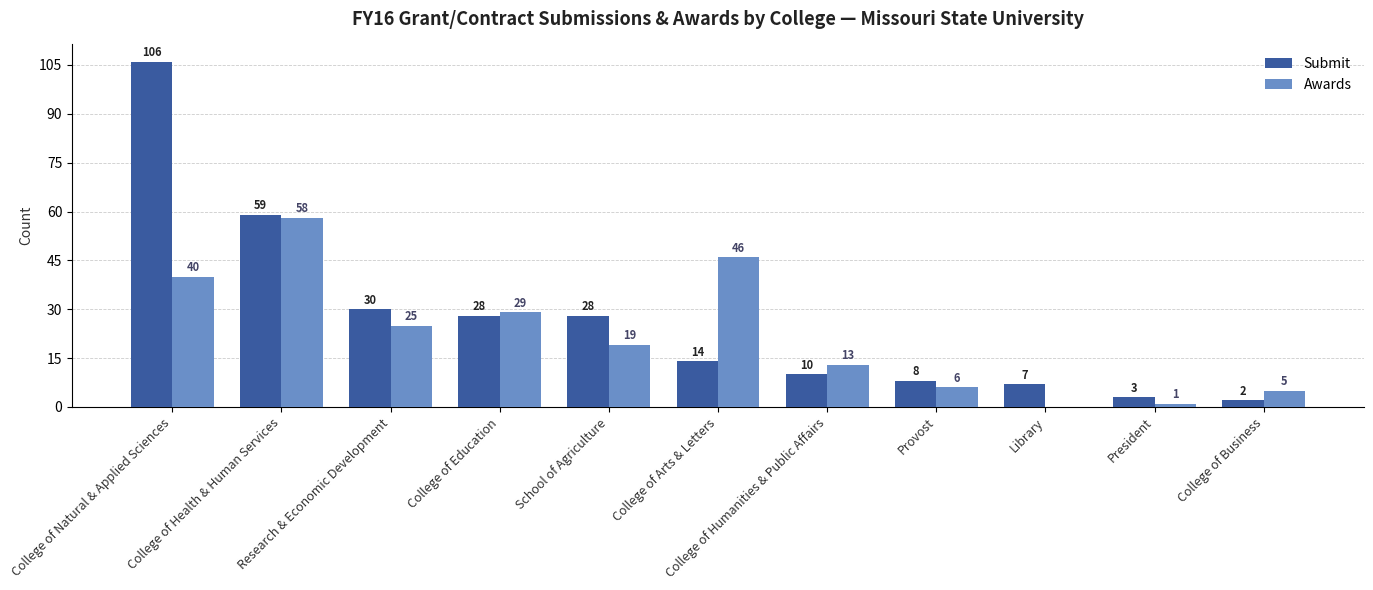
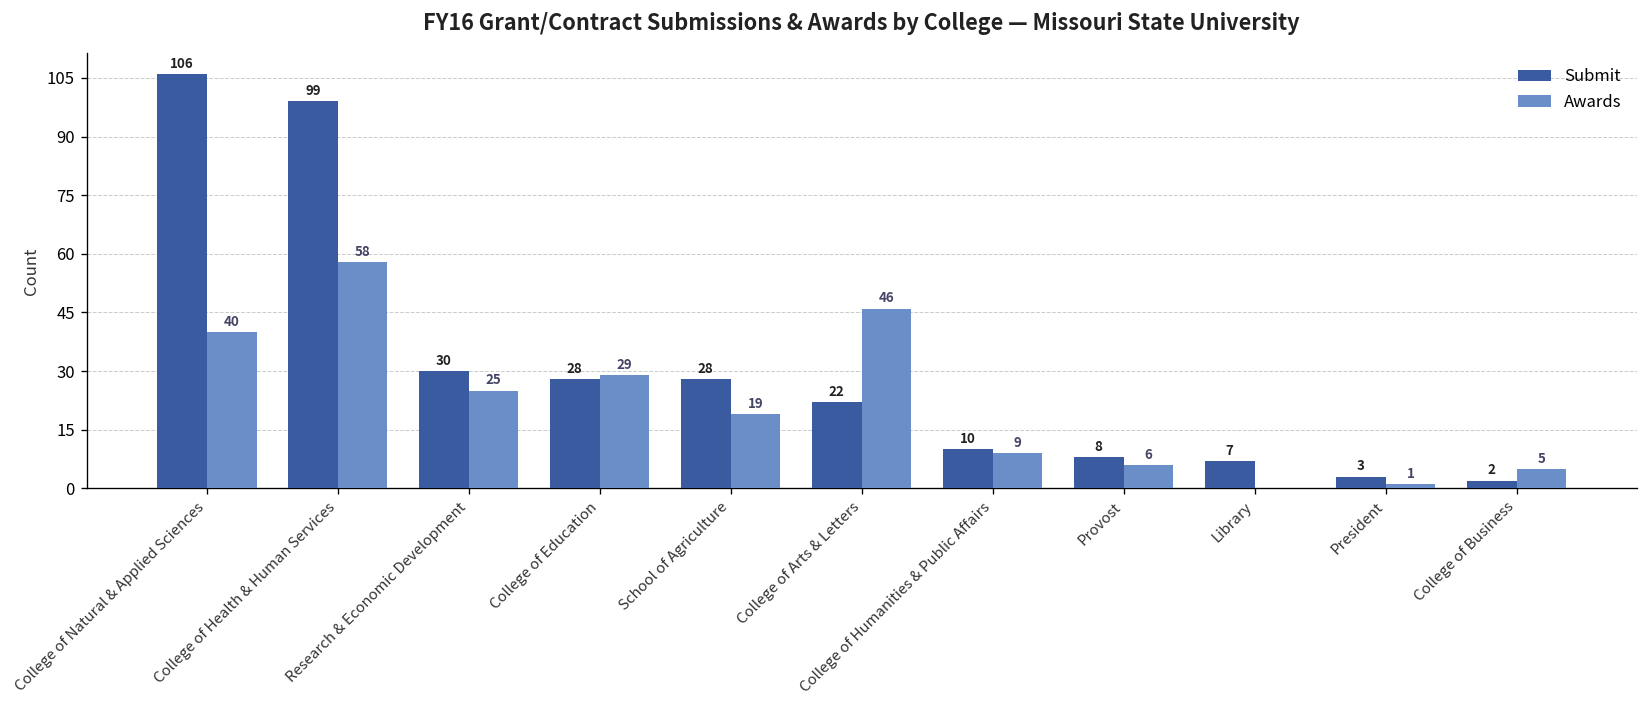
  {
    "Submit": {
      "College of Natural & Applied Sciences": 106,
-     "College of Health & Human Services": 59,
+     "College of Health & Human Services": 99,
      "Research & Economic Development": 30,
      "College of Education": 28,
      "School of Agriculture": 28,
-     "College of Arts & Letters": 14,
+     "College of Arts & Letters": 22,
      "College of Humanities & Public Affairs": 10,
      "Provost": 8,
      "Library": 7,
      "President": 3,
      "College of Business": 2
    },
    "Awards": {
      "College of Natural & Applied Sciences": 40,
      "College of Health & Human Services": 58,
      "Research & Economic Development": 25,
      "College of Education": 29,
      "School of Agriculture": 19,
      "College of Arts & Letters": 46,
-     "College of Humanities & Public Affairs": 13,
+     "College of Humanities & Public Affairs": 9,
      "Provost": 6,
      "President": 1,
      "College of Business": 5
    }
  }
